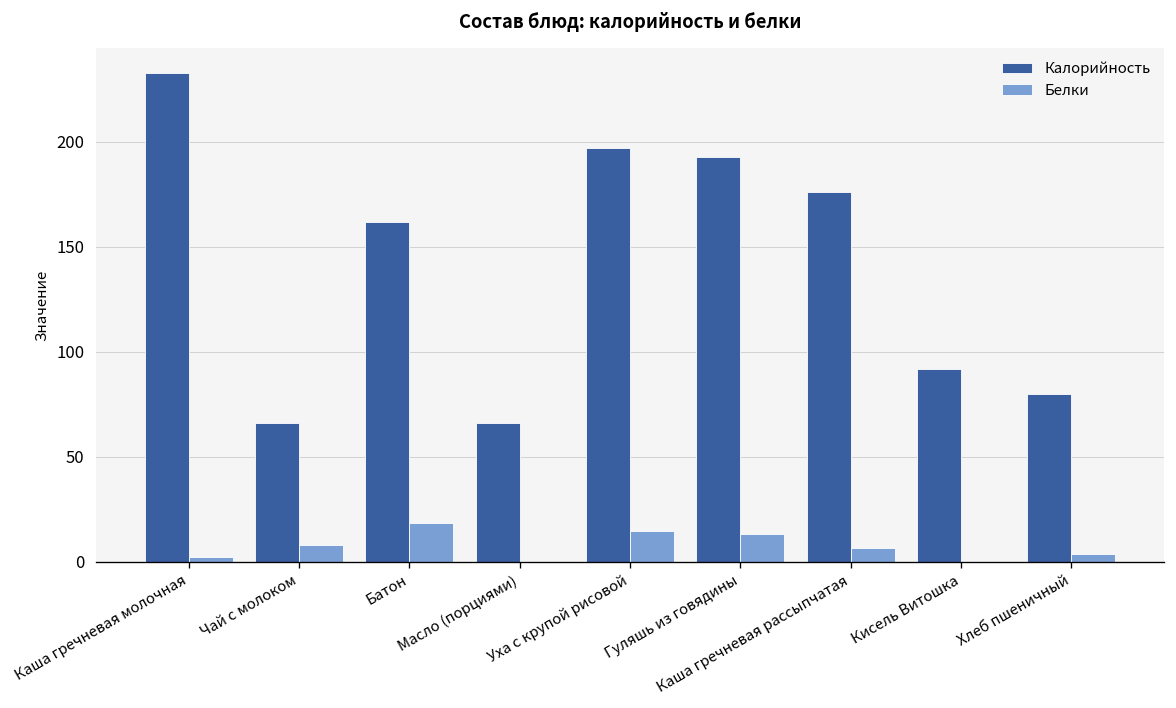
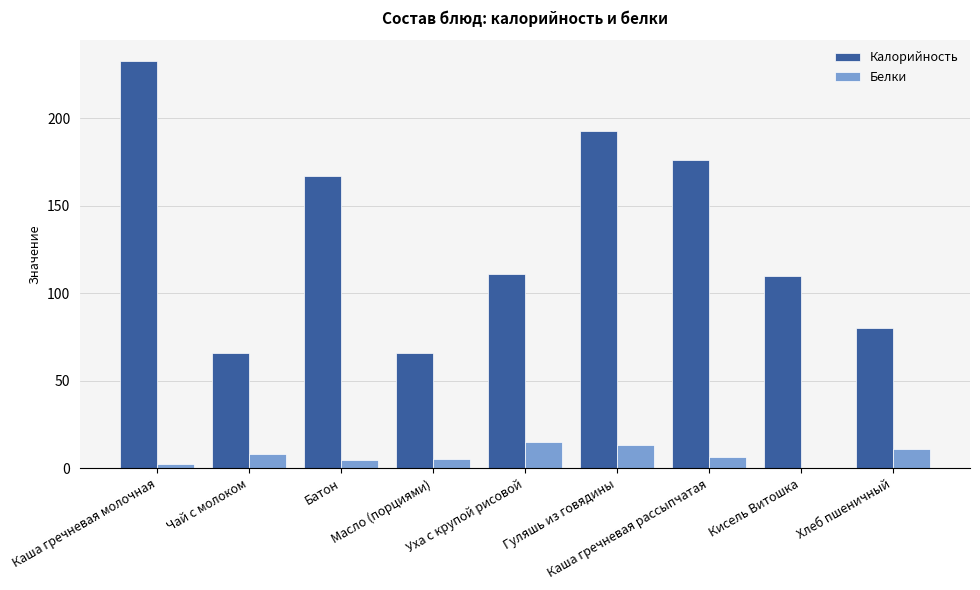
  {
    "Калорийность": {
      "Каша гречневая молочная": 233,
      "Чай с молоком": 66,
-     "Батон": 162,
+     "Батон": 167,
      "Масло (порциями)": 66,
-     "Уха с крупой рисовой": 197,
+     "Уха с крупой рисовой": 111,
      "Гуляшь из говядины": 193,
      "Каша гречневая рассыпчатая": 176,
-     "Кисель Витошка": 92,
+     "Кисель Витошка": 110,
      "Хлеб пшеничный": 80
    },
    "Белки": {
      "Каша гречневая молочная": 2,
      "Чай с молоком": 8,
-     "Батон": 18,
-     "Масло (порциями)": 0,
+     "Батон": 5,
+     "Масло (порциями)": 5,
      "Уха с крупой рисовой": 15,
      "Гуляшь из говядины": 13,
      "Каша гречневая рассыпчатая": 7,
      "Кисель Витошка": 0,
-     "Хлеб пшеничный": 4
+     "Хлеб пшеничный": 11
    }
  }
